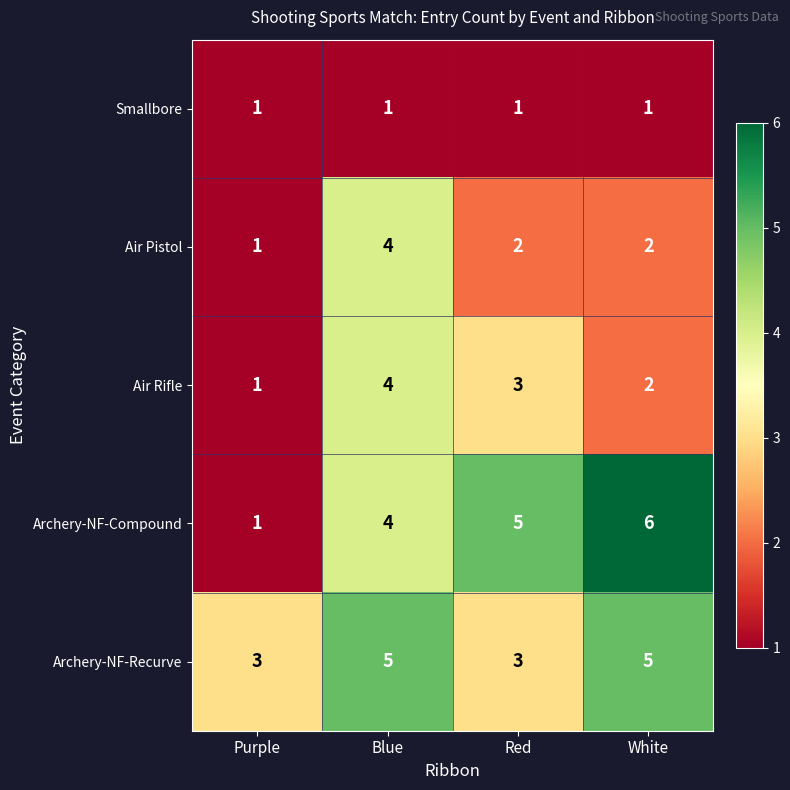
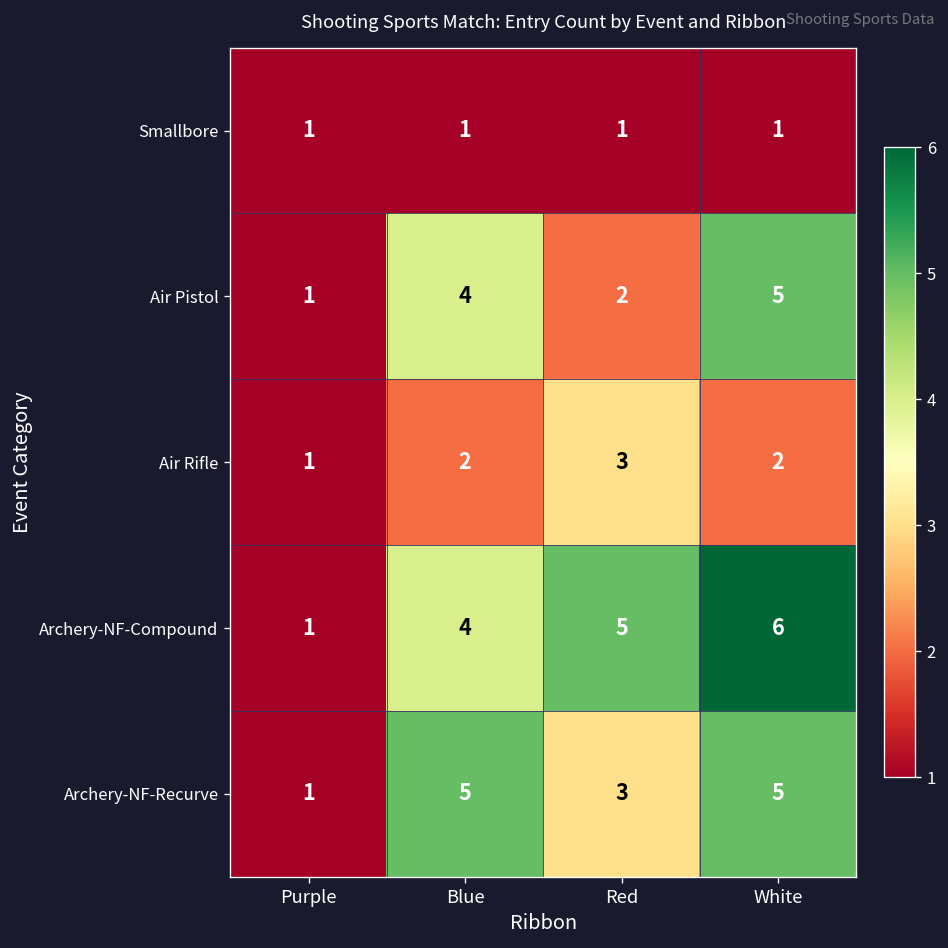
  {
    "Smallbore": {
      "Purple": 1,
      "Blue": 1,
      "Red": 1,
      "White": 1
    },
    "Air Pistol": {
      "Purple": 1,
      "Blue": 4,
      "Red": 2,
-     "White": 2
+     "White": 5
    },
    "Air Rifle": {
      "Purple": 1,
-     "Blue": 4,
+     "Blue": 2,
      "Red": 3,
      "White": 2
    },
    "Archery-NF-Compound": {
      "Purple": 1,
      "Blue": 4,
      "Red": 5,
      "White": 6
    },
    "Archery-NF-Recurve": {
-     "Purple": 3,
+     "Purple": 1,
      "Blue": 5,
      "Red": 3,
      "White": 5
    }
  }
